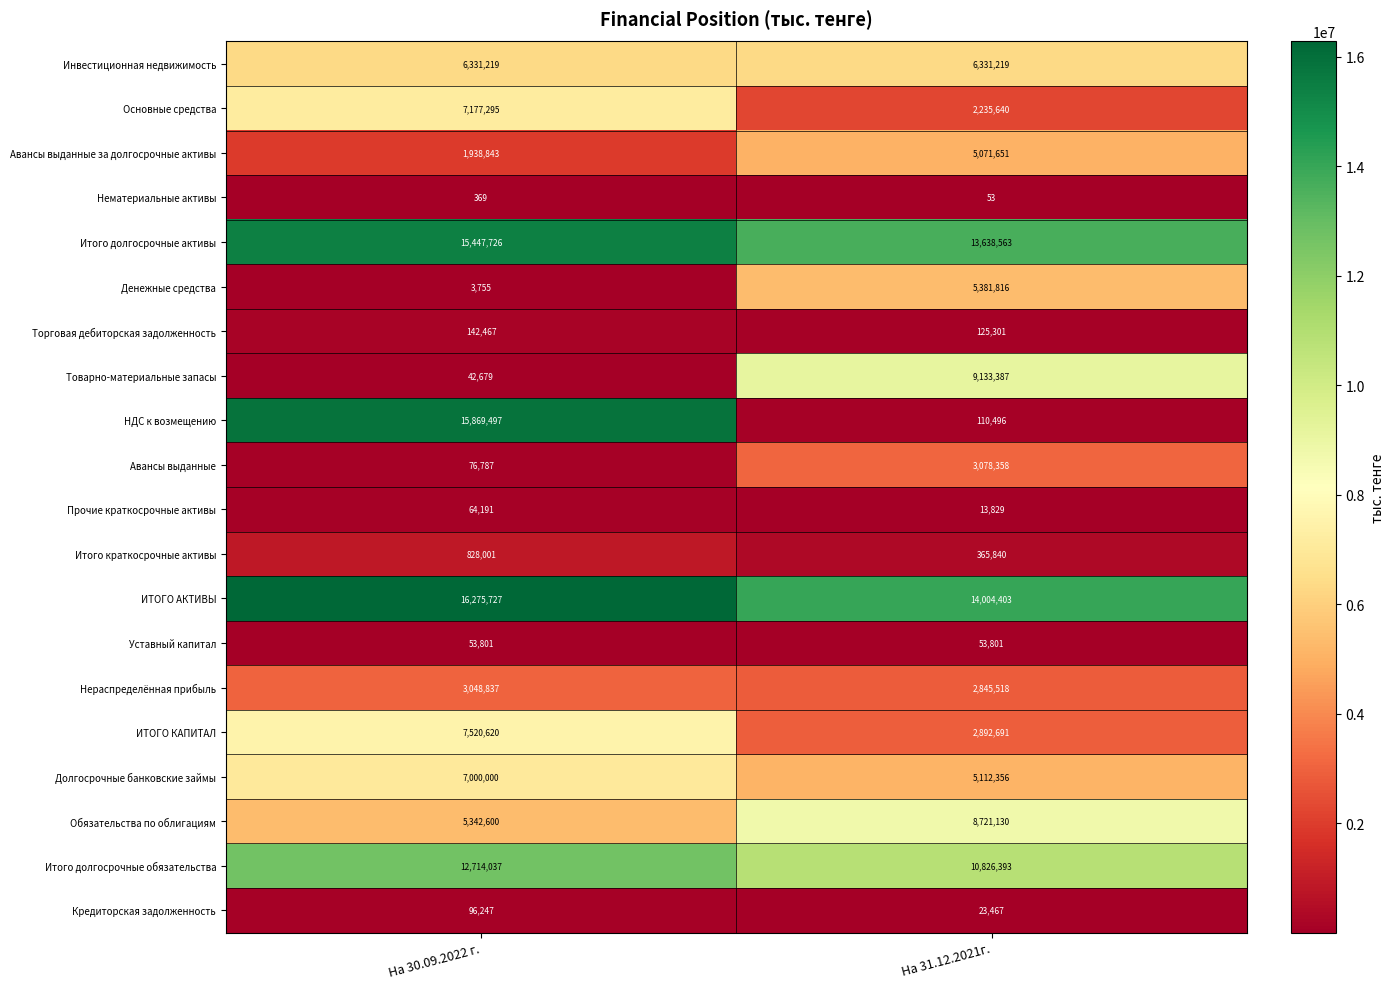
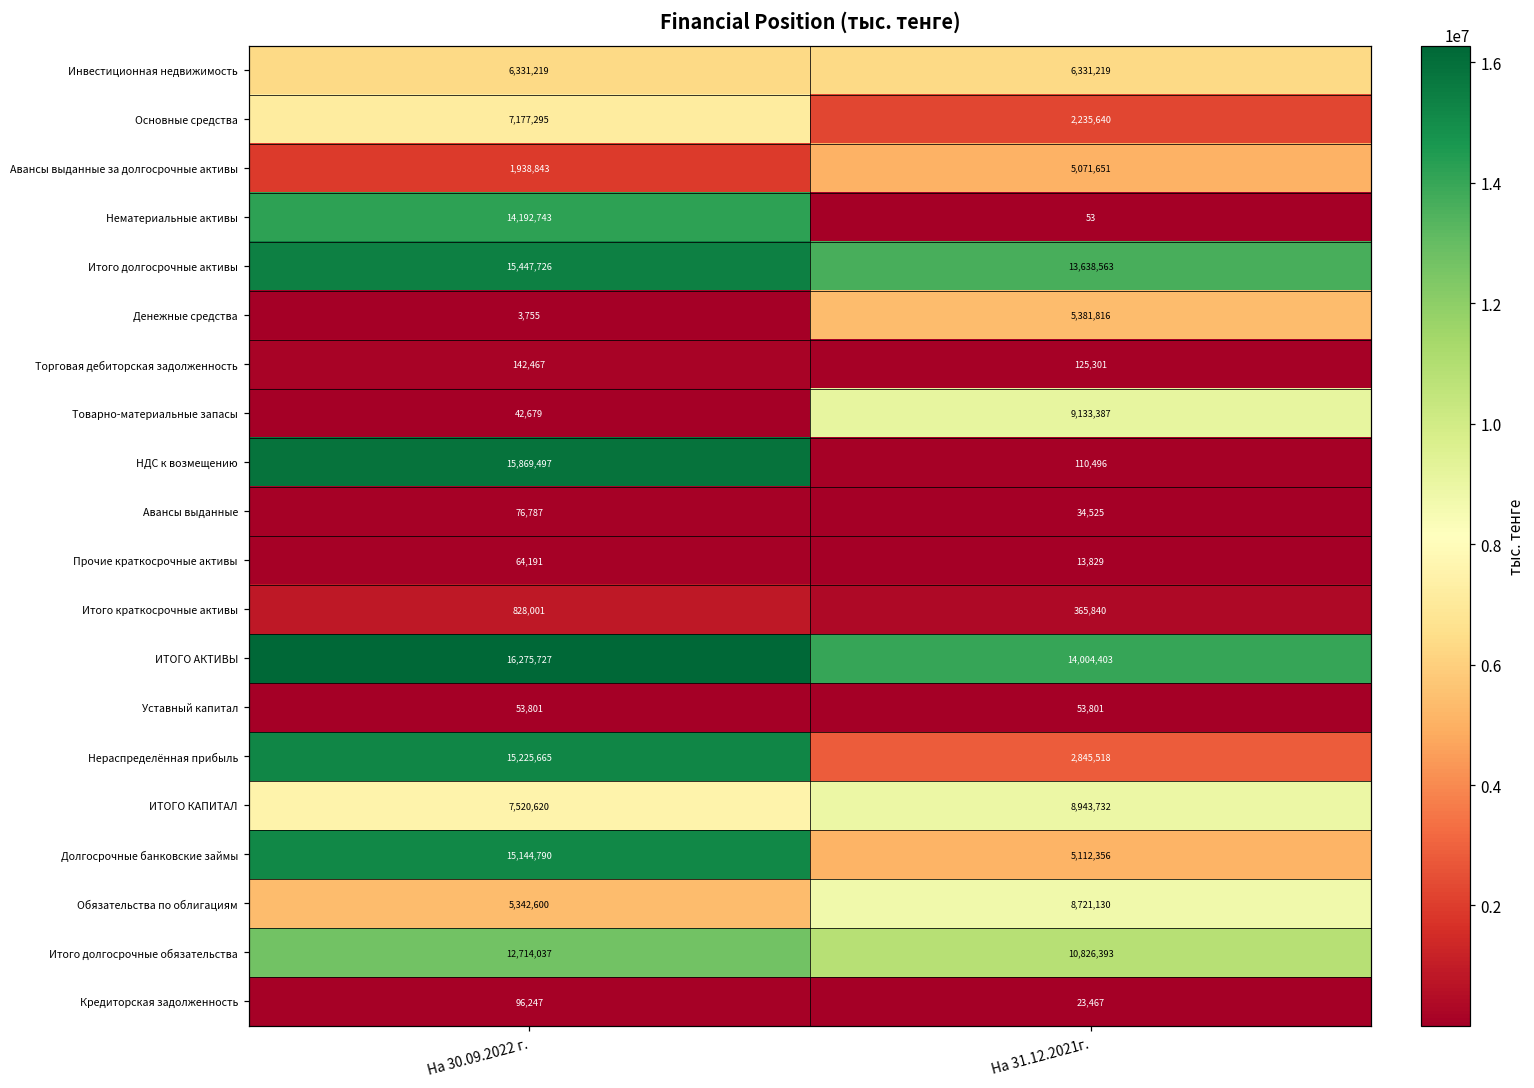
  {
    "Инвестиционная недвижимость": {
      "На 30.09.2022 г.": "6,331,219",
      "На 31.12.2021г.": "6,331,219"
    },
    "Основные средства": {
      "На 30.09.2022 г.": "7,177,295",
      "На 31.12.2021г.": "2,235,640"
    },
    "Авансы выданные за долгосрочные активы": {
      "На 30.09.2022 г.": "1,938,843",
      "На 31.12.2021г.": "5,071,651"
    },
    "Нематериальные активы": {
-     "На 30.09.2022 г.": "369",
+     "На 30.09.2022 г.": "14,192,743",
      "На 31.12.2021г.": "53"
    },
    "Итого долгосрочные активы": {
      "На 30.09.2022 г.": "15,447,726",
      "На 31.12.2021г.": "13,638,563"
    },
    "Денежные средства": {
      "На 30.09.2022 г.": "3,755",
      "На 31.12.2021г.": "5,381,816"
    },
    "Торговая дебиторская задолженность": {
      "На 30.09.2022 г.": "142,467",
      "На 31.12.2021г.": "125,301"
    },
    "Товарно-материальные запасы": {
      "На 30.09.2022 г.": "42,679",
      "На 31.12.2021г.": "9,133,387"
    },
    "НДС к возмещению": {
      "На 30.09.2022 г.": "15,869,497",
      "На 31.12.2021г.": "110,496"
    },
    "Авансы выданные": {
      "На 30.09.2022 г.": "76,787",
-     "На 31.12.2021г.": "3,078,358"
+     "На 31.12.2021г.": "34,525"
    },
    "Прочие краткосрочные активы": {
      "На 30.09.2022 г.": "64,191",
      "На 31.12.2021г.": "13,829"
    },
    "Итого краткосрочные активы": {
      "На 30.09.2022 г.": "828,001",
      "На 31.12.2021г.": "365,840"
    },
    "ИТОГО АКТИВЫ": {
      "На 30.09.2022 г.": "16,275,727",
      "На 31.12.2021г.": "14,004,403"
    },
    "Уставный капитал": {
      "На 30.09.2022 г.": "53,801",
      "На 31.12.2021г.": "53,801"
    },
    "Нераспределённая прибыль": {
-     "На 30.09.2022 г.": "3,048,837",
+     "На 30.09.2022 г.": "15,225,665",
      "На 31.12.2021г.": "2,845,518"
    },
    "ИТОГО КАПИТАЛ": {
      "На 30.09.2022 г.": "7,520,620",
-     "На 31.12.2021г.": "2,892,691"
+     "На 31.12.2021г.": "8,943,732"
    },
    "Долгосрочные банковские займы": {
-     "На 30.09.2022 г.": "7,000,000",
+     "На 30.09.2022 г.": "15,144,790",
      "На 31.12.2021г.": "5,112,356"
    },
    "Обязательства по облигациям": {
      "На 30.09.2022 г.": "5,342,600",
      "На 31.12.2021г.": "8,721,130"
    },
    "Итого долгосрочные обязательства": {
      "На 30.09.2022 г.": "12,714,037",
      "На 31.12.2021г.": "10,826,393"
    },
    "Кредиторская задолженность": {
      "На 30.09.2022 г.": "96,247",
      "На 31.12.2021г.": "23,467"
    }
  }
